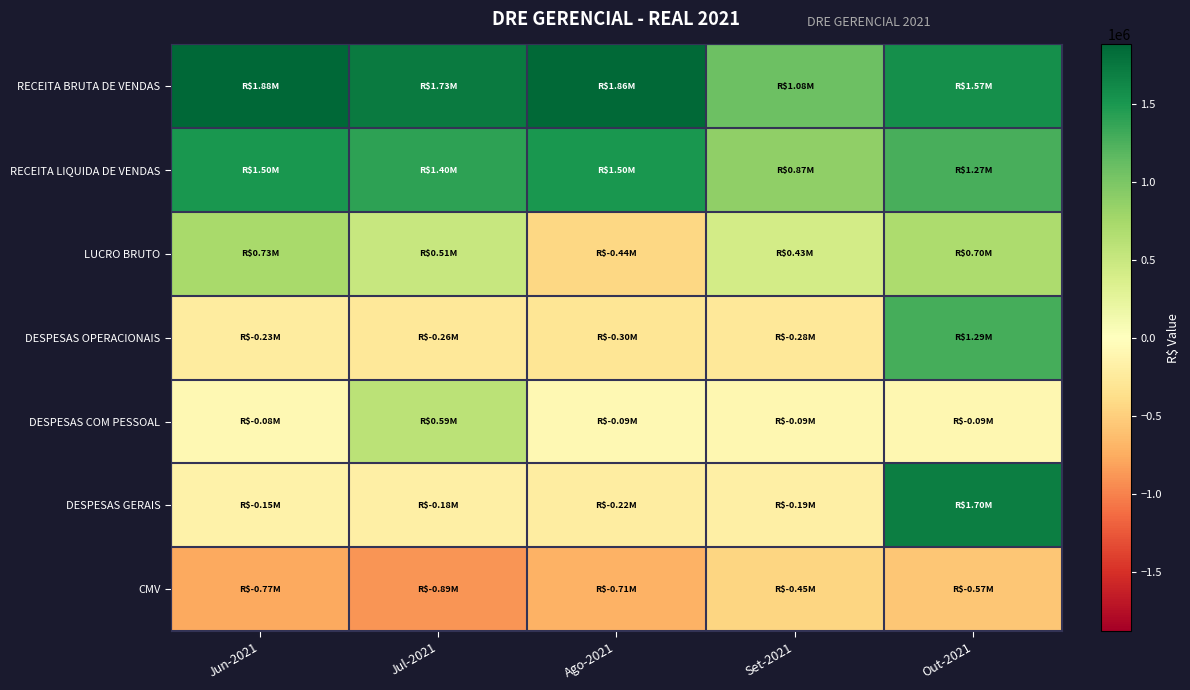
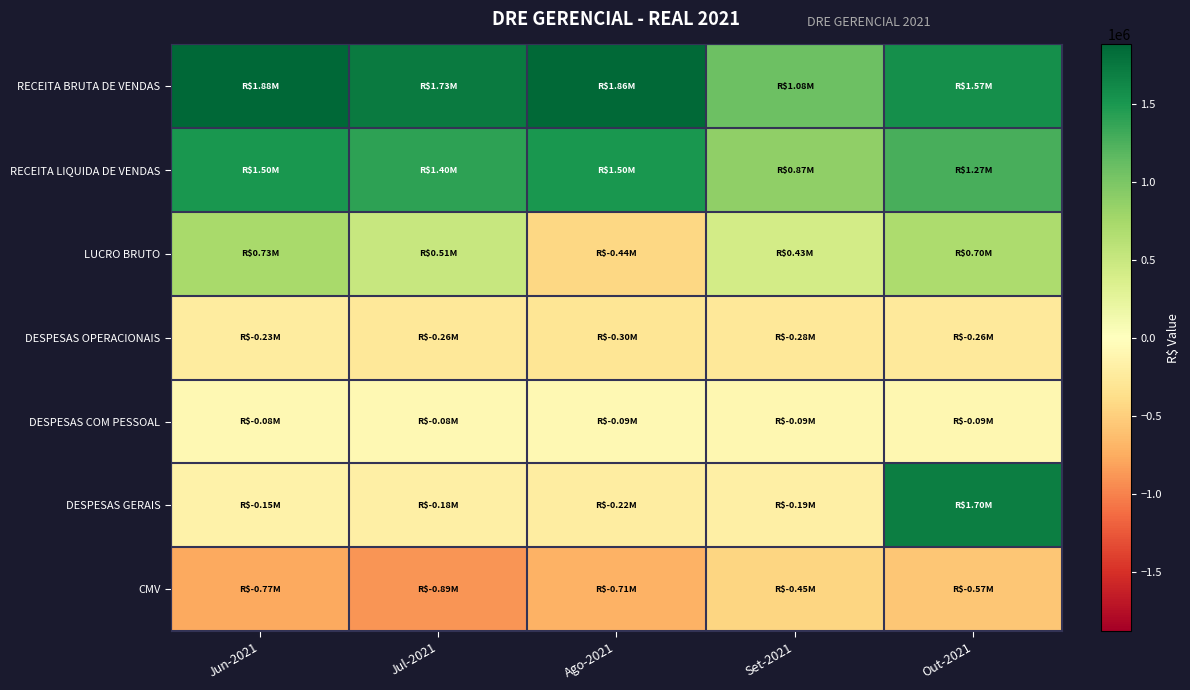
  {
    "RECEITA BRUTA DE VENDAS": {
      "Jun-2021": "$1.88M",
      "Jul-2021": "$1.73M",
      "Ago-2021": "$1.86M",
      "Set-2021": "$1.08M",
      "Out-2021": "$1.57M"
    },
    "RECEITA LIQUIDA DE VENDAS": {
      "Jun-2021": "$1.50M",
      "Jul-2021": "$1.40M",
      "Ago-2021": "$1.50M",
      "Set-2021": "$0.87M",
      "Out-2021": "$1.27M"
    },
    "LUCRO BRUTO": {
      "Jun-2021": "$0.73M",
      "Jul-2021": "$0.51M",
      "Ago-2021": "$-0.44M",
      "Set-2021": "$0.43M",
      "Out-2021": "$0.70M"
    },
    "DESPESAS OPERACIONAIS": {
      "Jun-2021": "$-0.23M",
      "Jul-2021": "$-0.26M",
      "Ago-2021": "$-0.30M",
      "Set-2021": "$-0.28M",
-     "Out-2021": "$1.29M"
+     "Out-2021": "$-0.26M"
    },
    "DESPESAS COM PESSOAL": {
      "Jun-2021": "$-0.08M",
-     "Jul-2021": "$0.59M",
+     "Jul-2021": "$-0.08M",
      "Ago-2021": "$-0.09M",
      "Set-2021": "$-0.09M",
      "Out-2021": "$-0.09M"
    },
    "DESPESAS GERAIS": {
      "Jun-2021": "$-0.15M",
      "Jul-2021": "$-0.18M",
      "Ago-2021": "$-0.22M",
      "Set-2021": "$-0.19M",
      "Out-2021": "$1.70M"
    },
    "CMV": {
      "Jun-2021": "$-0.77M",
      "Jul-2021": "$-0.89M",
      "Ago-2021": "$-0.71M",
      "Set-2021": "$-0.45M",
      "Out-2021": "$-0.57M"
    }
  }
